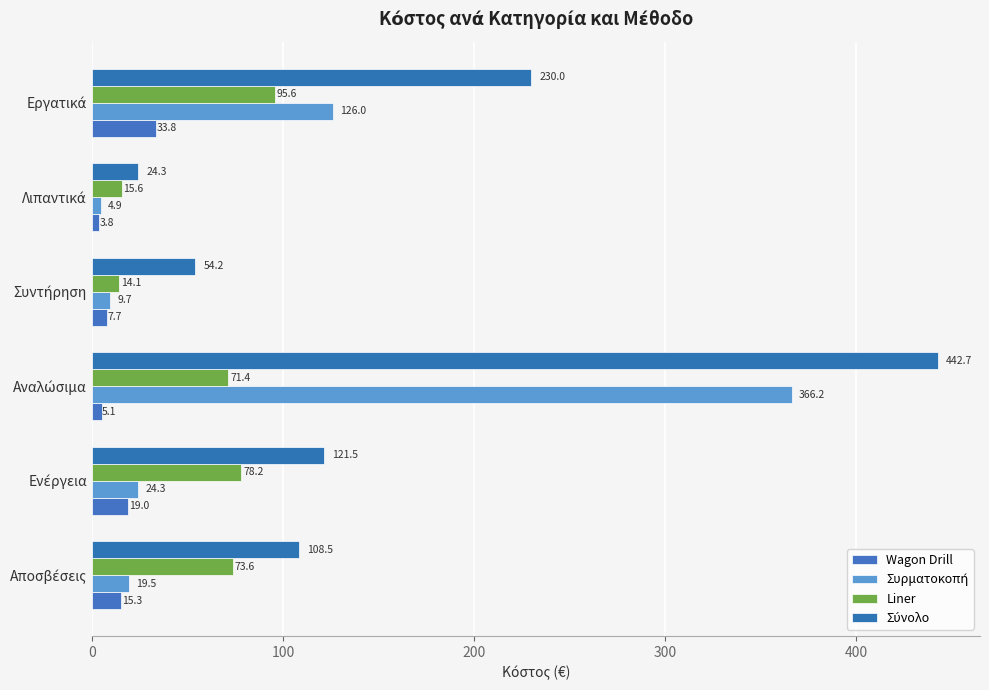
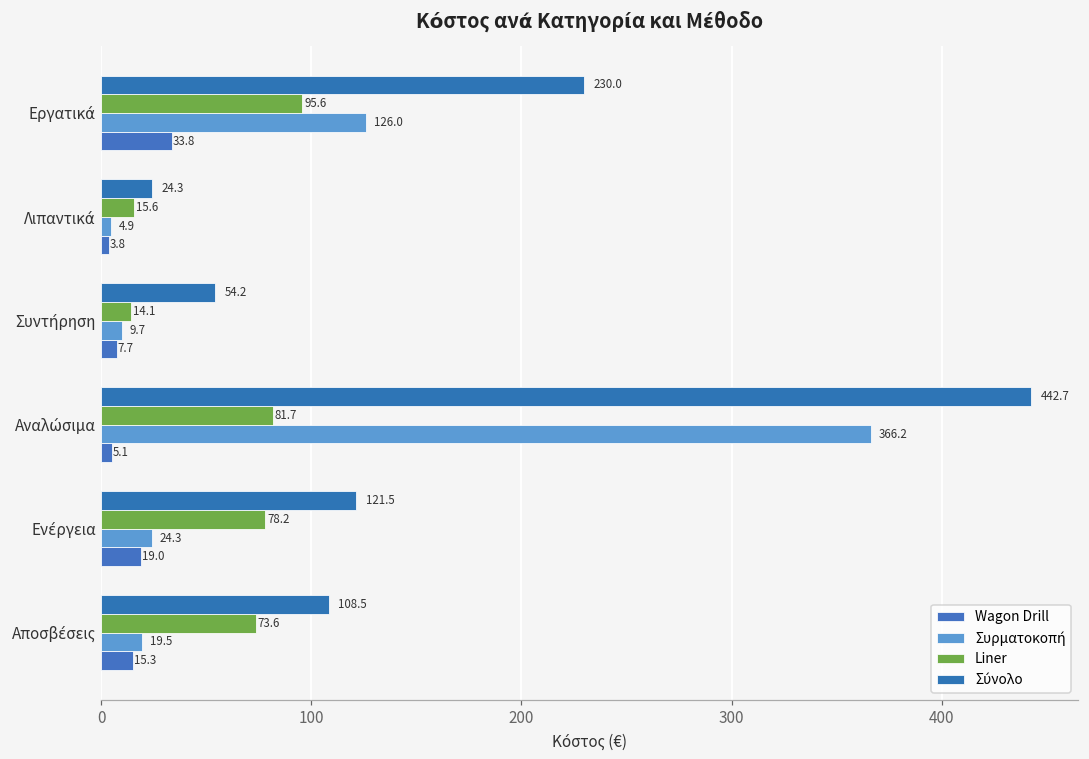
  {
    "Liner": {
      "Εργατικά": 95.6,
      "Λιπαντικά": 15.6,
      "Συντήρηση": 14.1,
-     "Αναλώσιμα": 71.4,
+     "Αναλώσιμα": 81.7,
      "Ενέργεια": 78.2,
      "Αποσβέσεις": 73.6
    }
  }
